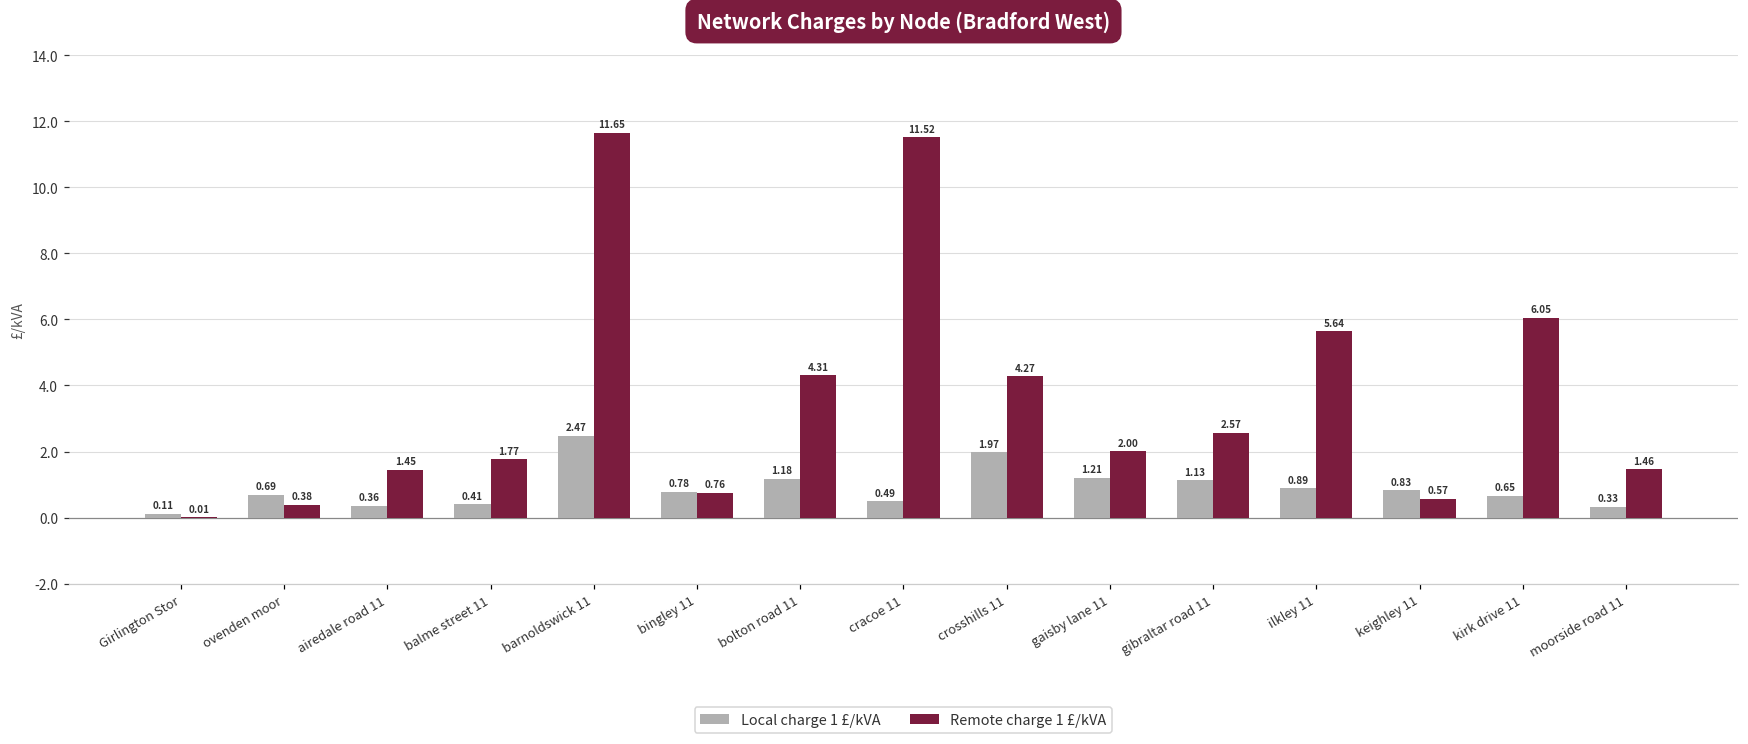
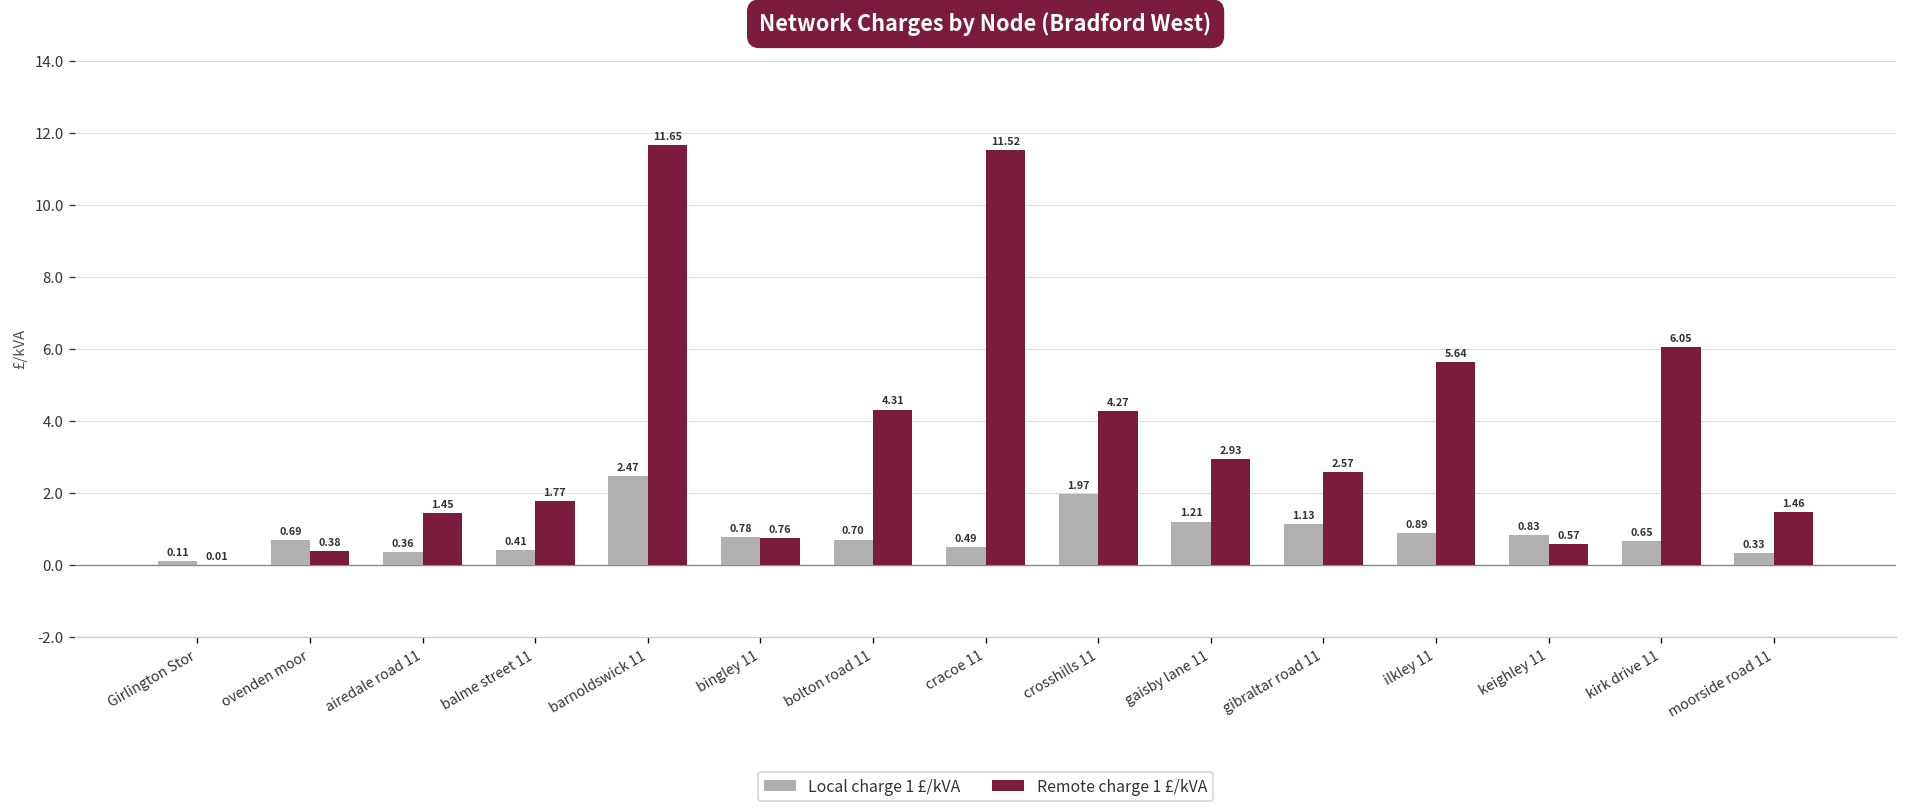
  {
    "Local charge 1 £/kVA": {
      "Girlington Stor": 0.11,
      "ovenden moor": 0.69,
      "airedale road 11": 0.36,
      "balme street 11": 0.41,
      "barnoldswick 11": 2.47,
      "bingley 11": 0.78,
-     "bolton road 11": 1.18,
+     "bolton road 11": 0.70,
      "cracoe 11": 0.49,
      "crosshills 11": 1.97,
      "gaisby lane 11": 1.21,
      "gibraltar road 11": 1.13,
      "ilkley 11": 0.89,
      "keighley 11": 0.83,
      "kirk drive 11": 0.65,
      "moorside road 11": 0.33
    },
    "Remote charge 1 £/kVA": {
      "Girlington Stor": 0.01,
      "ovenden moor": 0.38,
      "airedale road 11": 1.45,
      "balme street 11": 1.77,
      "barnoldswick 11": 11.65,
      "bingley 11": 0.76,
      "bolton road 11": 4.31,
      "cracoe 11": 11.52,
      "crosshills 11": 4.27,
-     "gaisby lane 11": 2.00,
+     "gaisby lane 11": 2.93,
      "gibraltar road 11": 2.57,
      "ilkley 11": 5.64,
      "keighley 11": 0.57,
      "kirk drive 11": 6.05,
      "moorside road 11": 1.46
    }
  }
